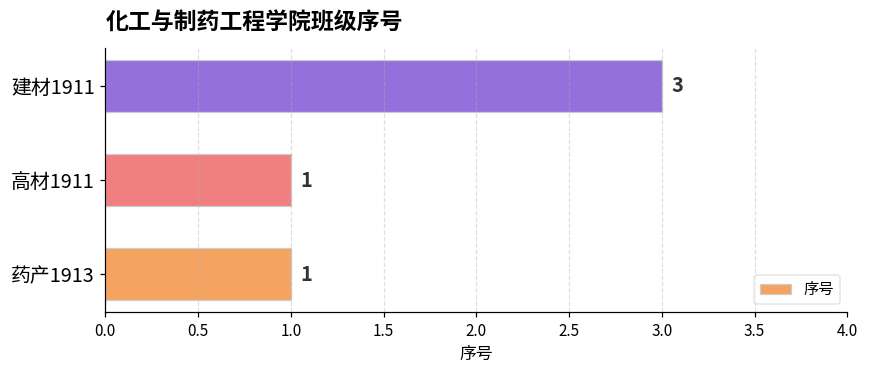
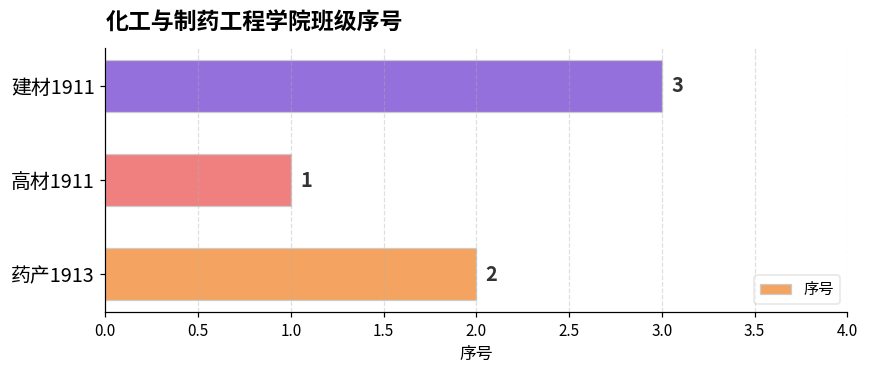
  {
    "建材1911": 3,
    "高材1911": 1,
-   "药产1913": 1
+   "药产1913": 2
  }
